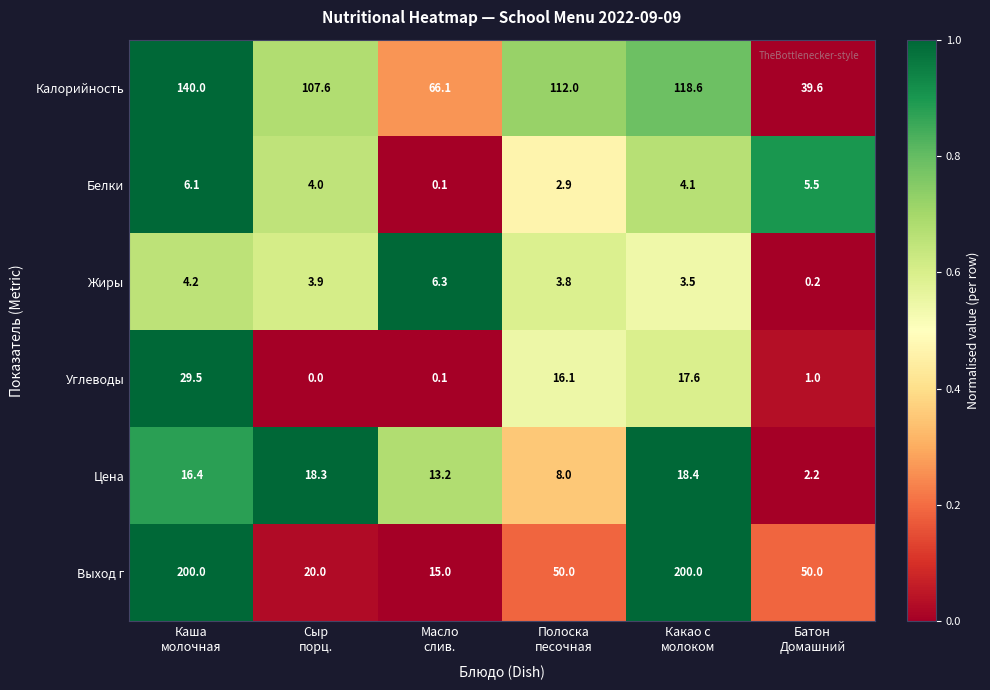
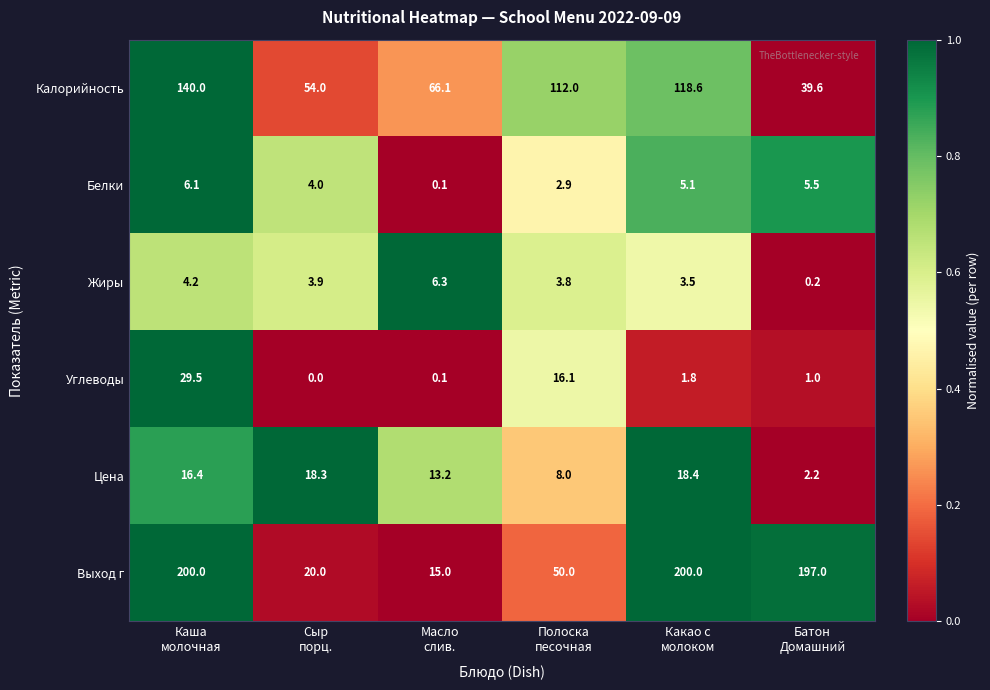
  {
    "Калорийность": {
      "Каша молочная": 140.0,
-     "Сыр порц.": 107.6,
+     "Сыр порц.": 54.0,
      "Масло слив.": 66.1,
      "Полоска песочная": 112.0,
      "Какао с молоком": 118.6
    },
    "Белки": {
      "Каша молочная": 6.1,
      "Сыр порц.": 4.0,
      "Масло слив.": 0.1,
      "Полоска песочная": 2.9,
-     "Какао с молоком": 4.1,
+     "Какао с молоком": 5.1,
      "Батон Домашний": 5.5
    },
    "Жиры": {
      "Каша молочная": 4.2,
      "Сыр порц.": 3.9,
      "Масло слив.": 6.3,
      "Полоска песочная": 3.8,
      "Какао с молоком": 3.5,
      "Батон Домашний": 0.2
    },
    "Углеводы": {
      "Каша молочная": 29.5,
      "Сыр порц.": 0.0,
      "Масло слив.": 0.1,
      "Полоска песочная": 16.1,
-     "Какао с молоком": 17.6,
+     "Какао с молоком": 1.8,
      "Батон Домашний": 1.0
    },
    "Цена": {
      "Каша молочная": 16.4,
      "Сыр порц.": 18.3,
      "Масло слив.": 13.2,
      "Полоска песочная": 8.0,
      "Какао с молоком": 18.4,
      "Батон Домашний": 2.2
    },
    "Выход г": {
      "Каша молочная": 200.0,
      "Сыр порц.": 20.0,
      "Масло слив.": 15.0,
      "Полоска песочная": 50.0,
      "Какао с молоком": 200.0,
-     "Батон Домашний": 50.0
+     "Батон Домашний": 197.0
    }
  }
